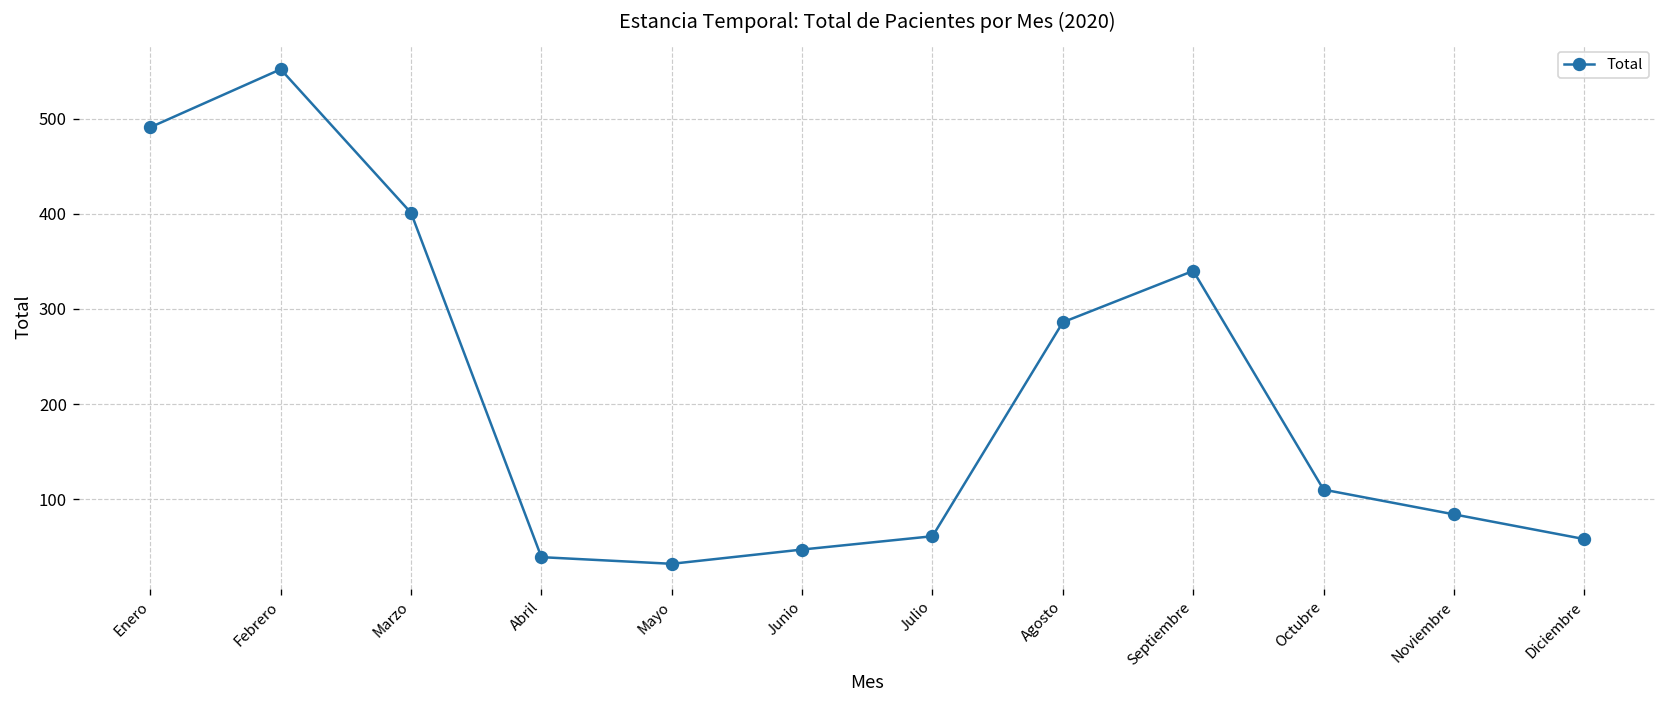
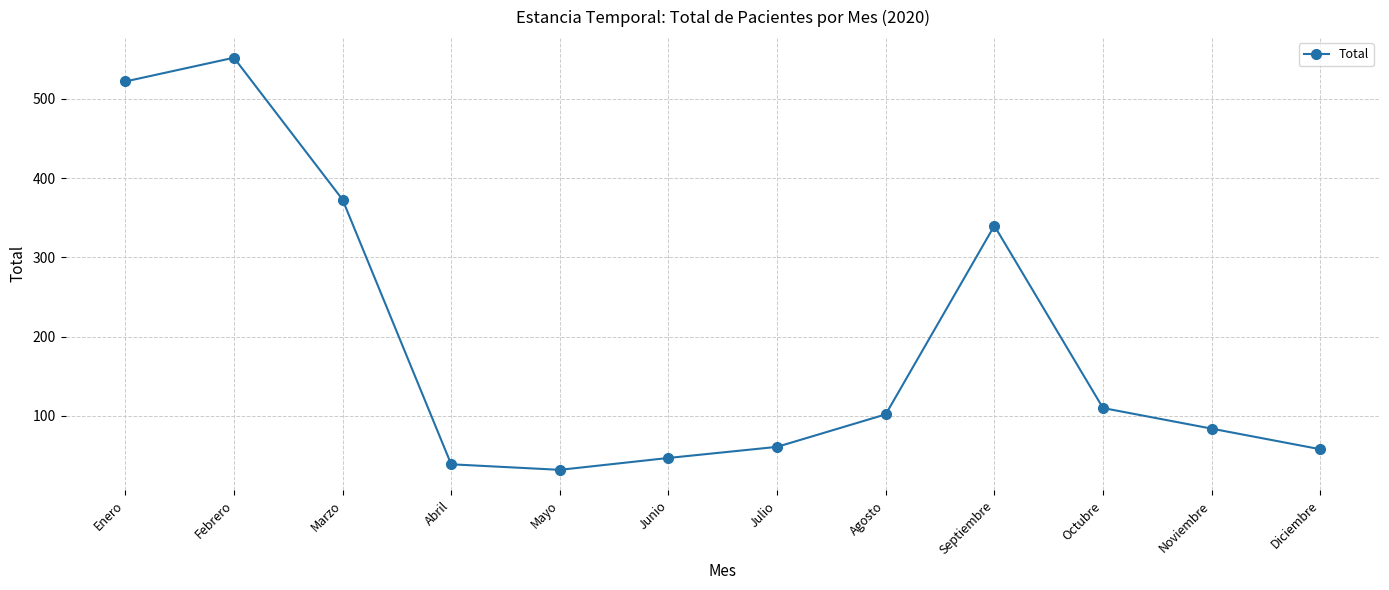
  {
-   "Enero": 490,
+   "Enero": 520,
    "Febrero": 550,
-   "Marzo": 400,
+   "Marzo": 370,
    "Abril": 40,
    "Mayo": 30,
    "Junio": 50,
    "Julio": 60,
-   "Agosto": 290,
+   "Agosto": 100,
    "Septiembre": 340,
    "Octubre": 110,
    "Noviembre": 80,
    "Diciembre": 60
  }
